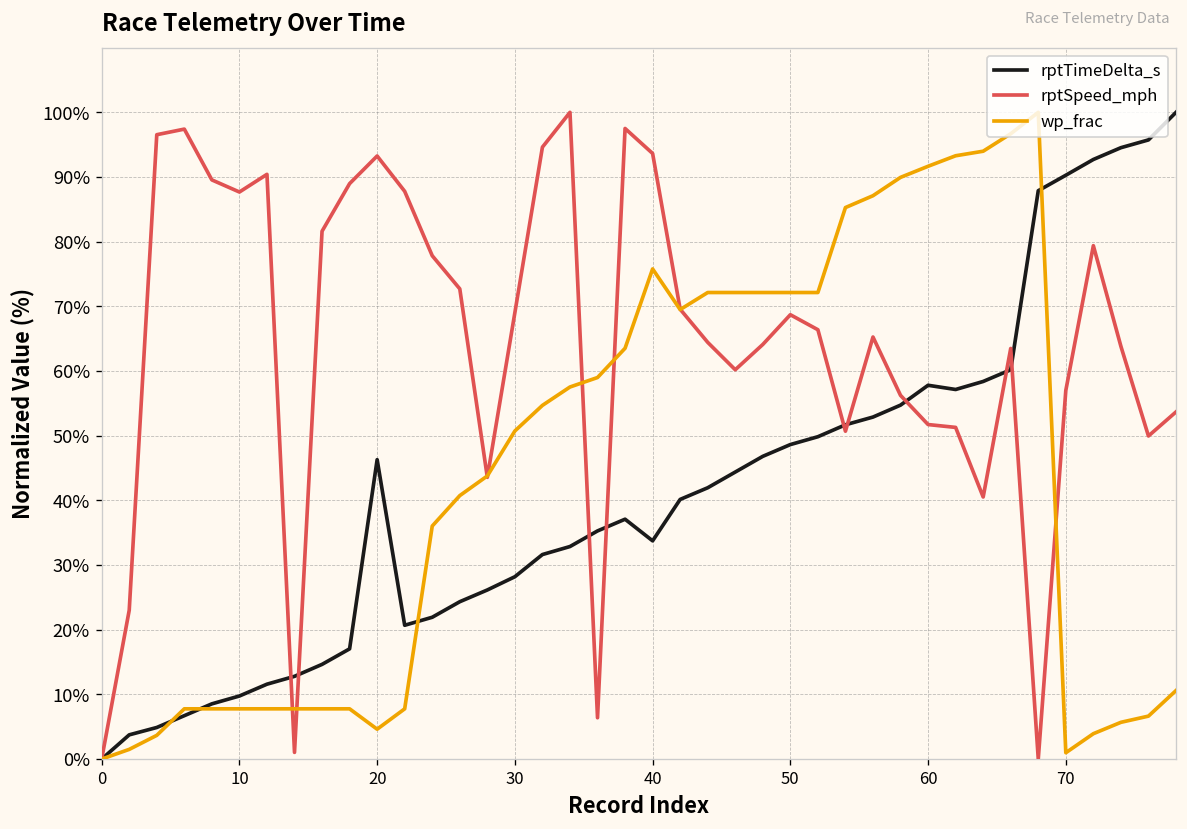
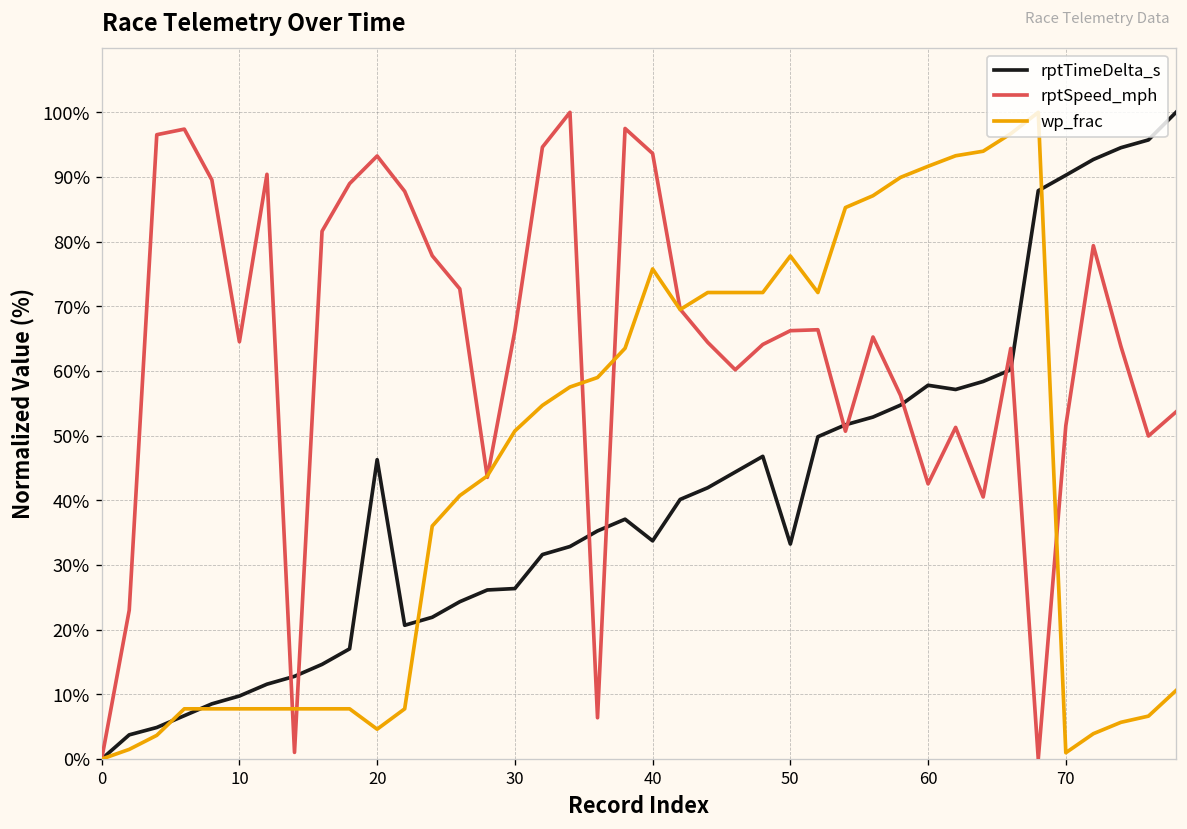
  {
    "rptTimeDelta_s": {
      "10": "10%",
      "20": "46%",
-     "30": "28%",
+     "30": "26%",
      "40": "34%",
-     "50": "49%",
+     "50": "33%",
      "60": "58%",
      "70": "90%"
    },
    "rptSpeed_mph": {
-     "10": "88%",
+     "10": "65%",
      "20": "93%",
-     "30": "69%",
+     "30": "66%",
      "40": "94%",
-     "50": "69%",
-     "60": "52%",
-     "70": "57%"
+     "50": "66%",
+     "60": "43%",
+     "70": "52%"
    },
    "wp_frac": {
      "10": "8%",
      "20": "5%",
      "30": "51%",
      "40": "76%",
-     "50": "72%",
+     "50": "78%",
      "60": "92%",
      "70": "1%"
    }
  }
